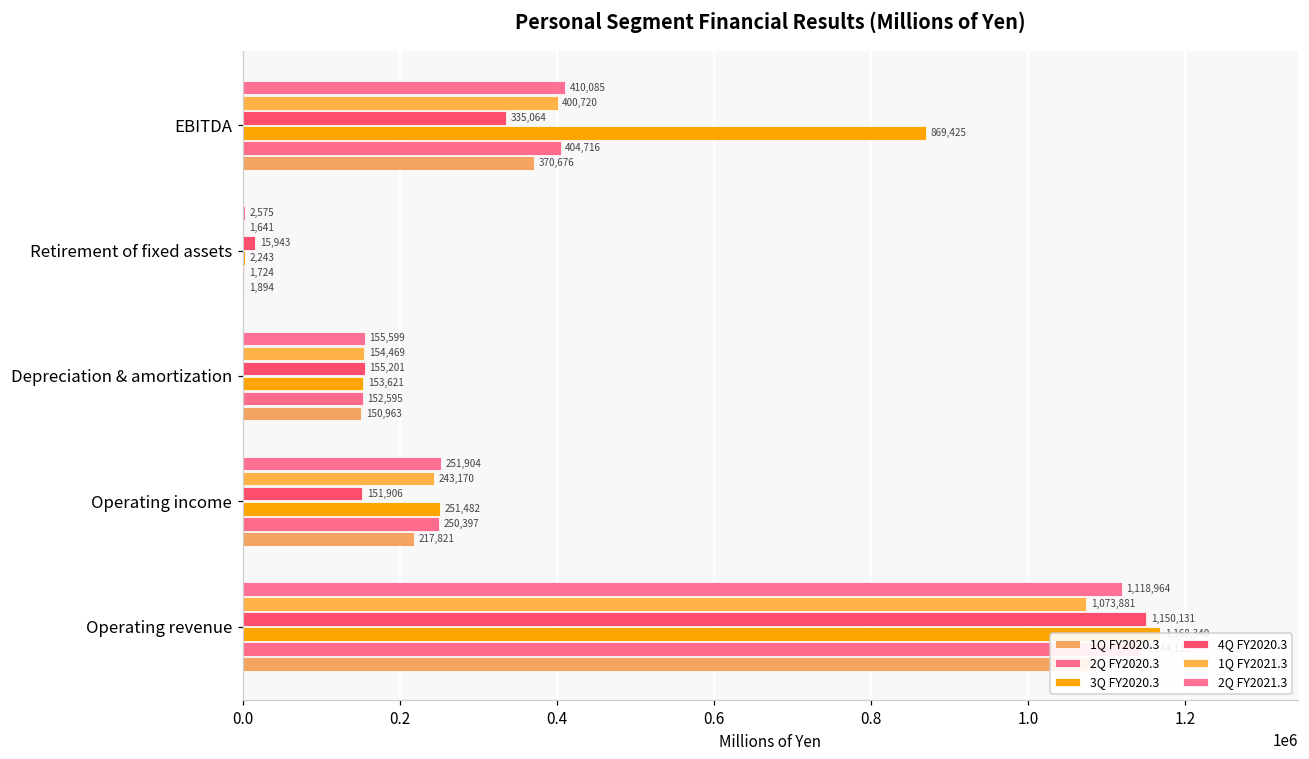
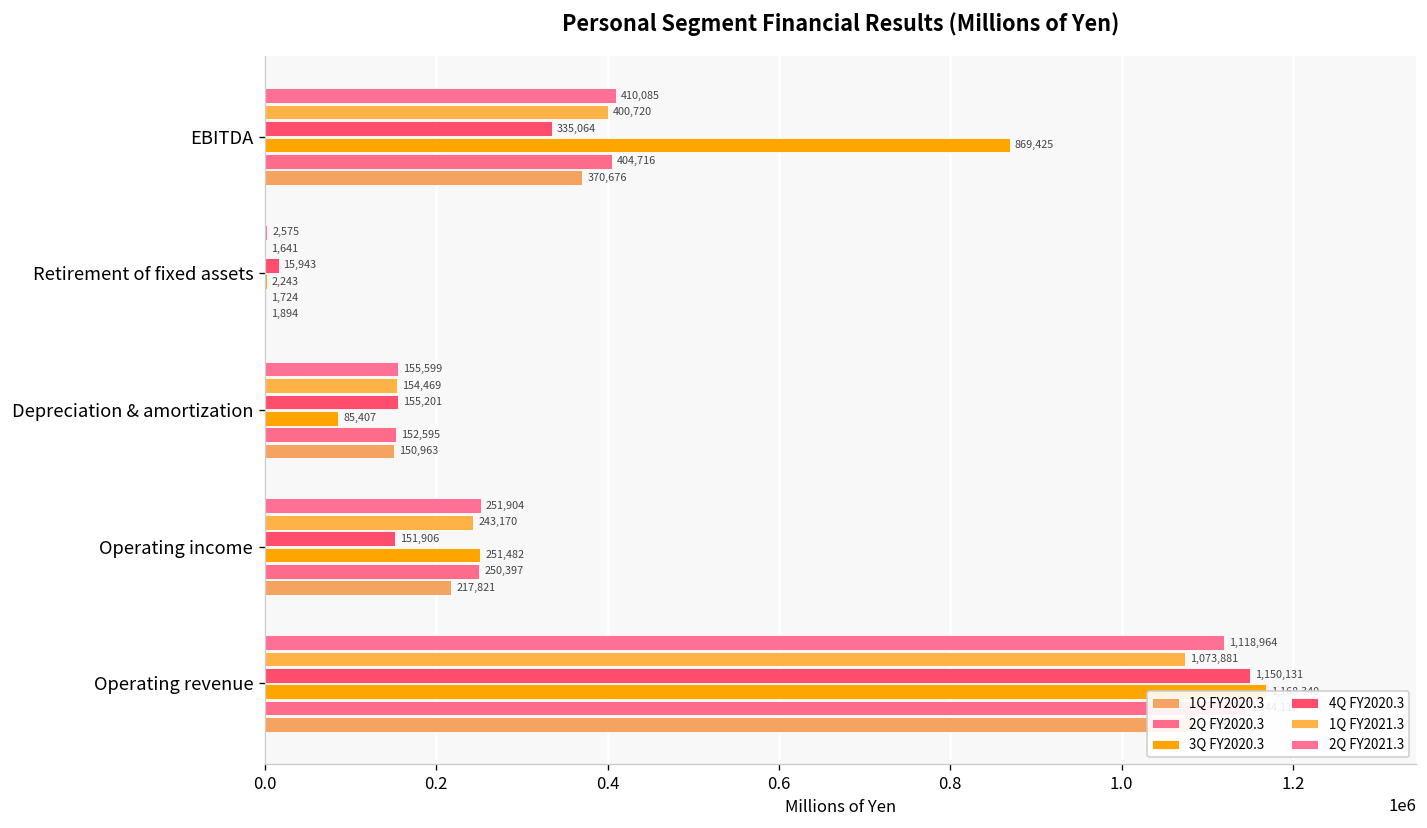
  {
    "3Q FY2020.3": {
      "EBITDA": "869,425",
      "Retirement of fixed assets": "2,243",
-     "Depreciation & amortization": "153,621",
+     "Depreciation & amortization": "85,407",
      "Operating income": "251,482",
      "Operating revenue": "1,168,340"
    }
  }
